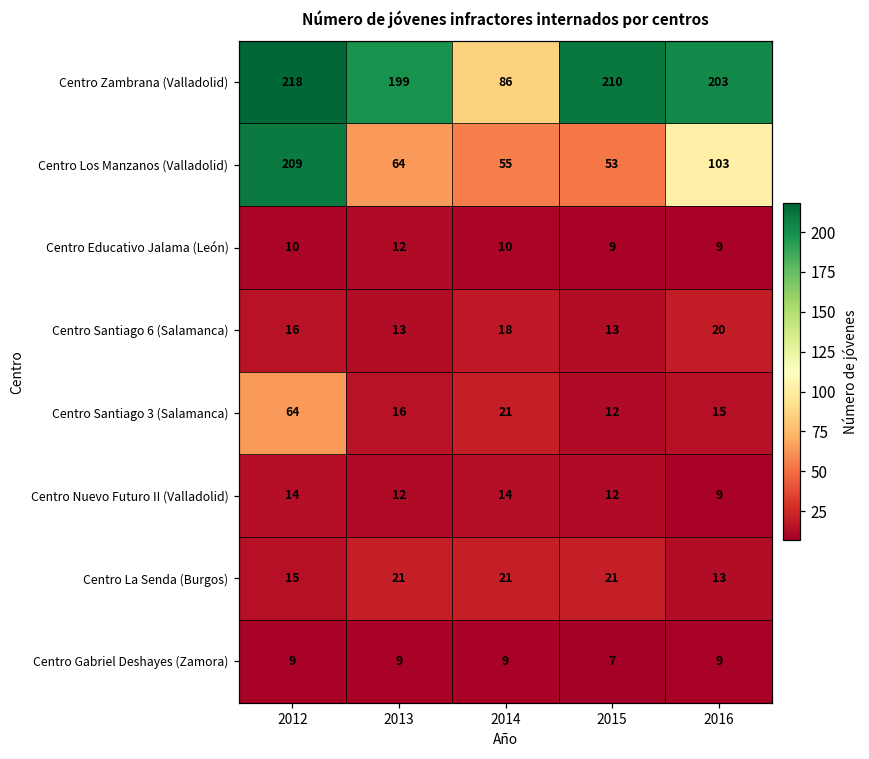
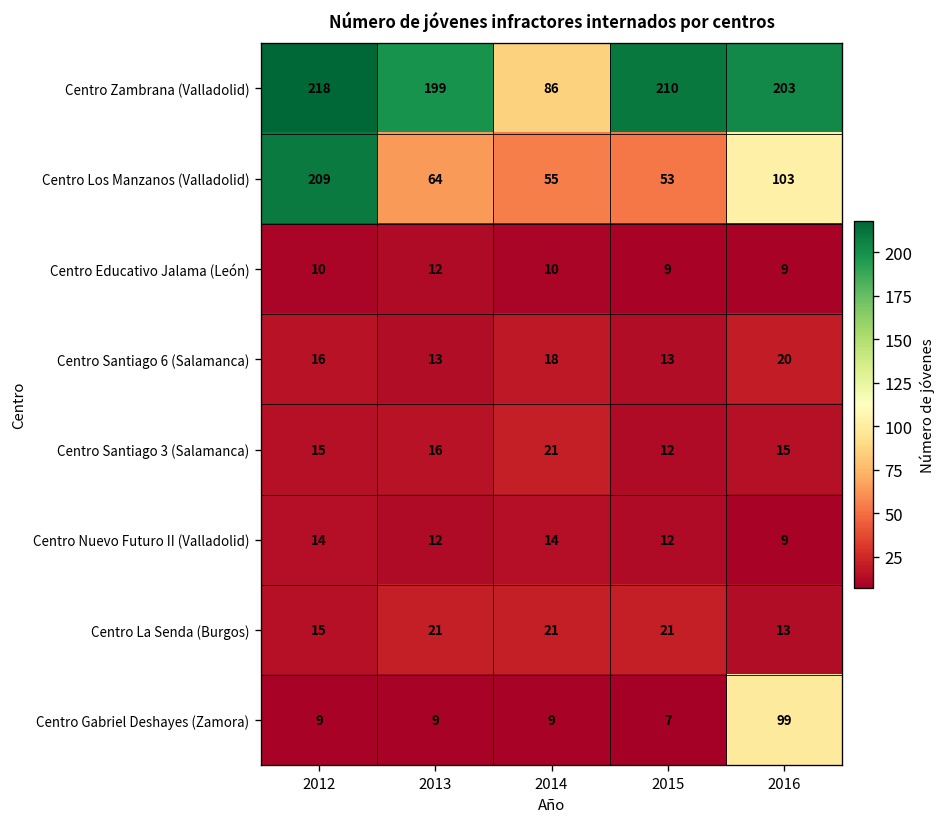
  {
    "Centro Zambrana (Valladolid)": {
      "2012": 218,
      "2013": 199,
      "2014": 86,
      "2015": 210,
      "2016": 203
    },
    "Centro Los Manzanos (Valladolid)": {
      "2012": 209,
      "2013": 64,
      "2014": 55,
      "2015": 53,
      "2016": 103
    },
    "Centro Educativo Jalama (León)": {
      "2012": 10,
      "2013": 12,
      "2014": 10,
      "2015": 9,
      "2016": 9
    },
    "Centro Santiago 6 (Salamanca)": {
      "2012": 16,
      "2013": 13,
      "2014": 18,
      "2015": 13,
      "2016": 20
    },
    "Centro Santiago 3 (Salamanca)": {
-     "2012": 64,
+     "2012": 15,
      "2013": 16,
      "2014": 21,
      "2015": 12,
      "2016": 15
    },
    "Centro Nuevo Futuro II (Valladolid)": {
      "2012": 14,
      "2013": 12,
      "2014": 14,
      "2015": 12,
      "2016": 9
    },
    "Centro La Senda (Burgos)": {
      "2012": 15,
      "2013": 21,
      "2014": 21,
      "2015": 21,
      "2016": 13
    },
    "Centro Gabriel Deshayes (Zamora)": {
      "2012": 9,
      "2013": 9,
      "2014": 9,
      "2015": 7,
-     "2016": 9
+     "2016": 99
    }
  }
